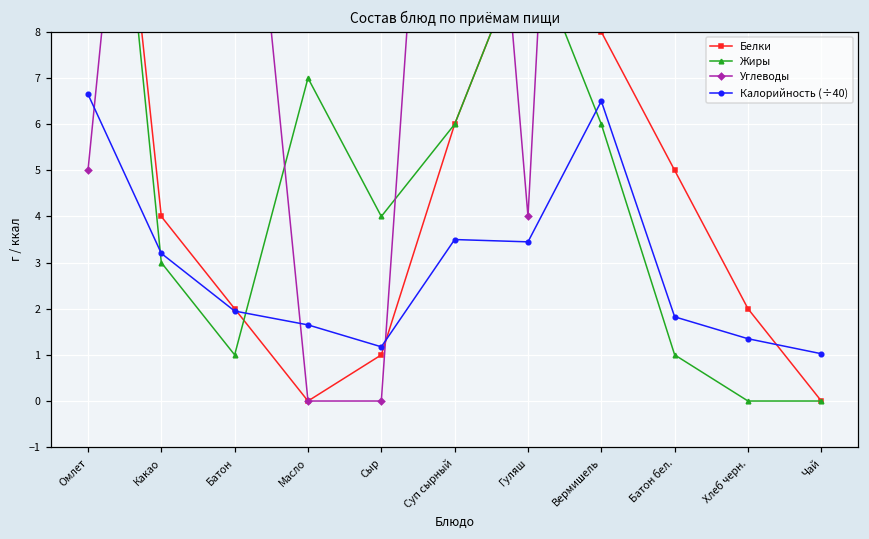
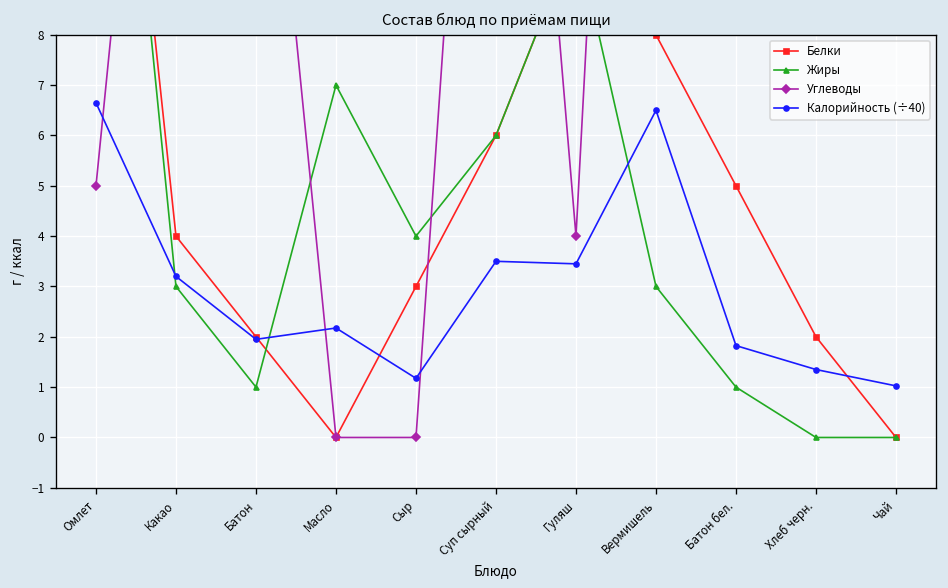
  {
    "Белки": {
      "Какао": 4,
-     "Сыр": 1,
+     "Сыр": 3,
      "Вермишель": 8,
      "Батон бел.": 5,
      "Хлеб черн.": 2
    },
    "Жиры": {
      "Какао": 3,
      "Батон": 1,
      "Масло": 7,
      "Сыр": 4,
-     "Вермишель": 6,
+     "Вермишель": 3,
      "Батон бел.": 1,
      "Хлеб черн.": 0
    },
    "Углеводы": {
      "Омлет": 5.0,
      "Сыр": 0.0,
      "Гуляш": 4.0
    },
    "Калорийность (÷40)": {
      "Омлет": 6.7,
      "Какао": 3.2,
-     "Масло": 1.7,
+     "Масло": 2.2,
      "Сыр": 1.2,
      "Суп сырный": 3.5,
      "Гуляш": 3.5,
      "Вермишель": 6.5,
      "Батон бел.": 1.8,
      "Хлеб черн.": 1.4,
      "Чай": 1.0
    }
  }
